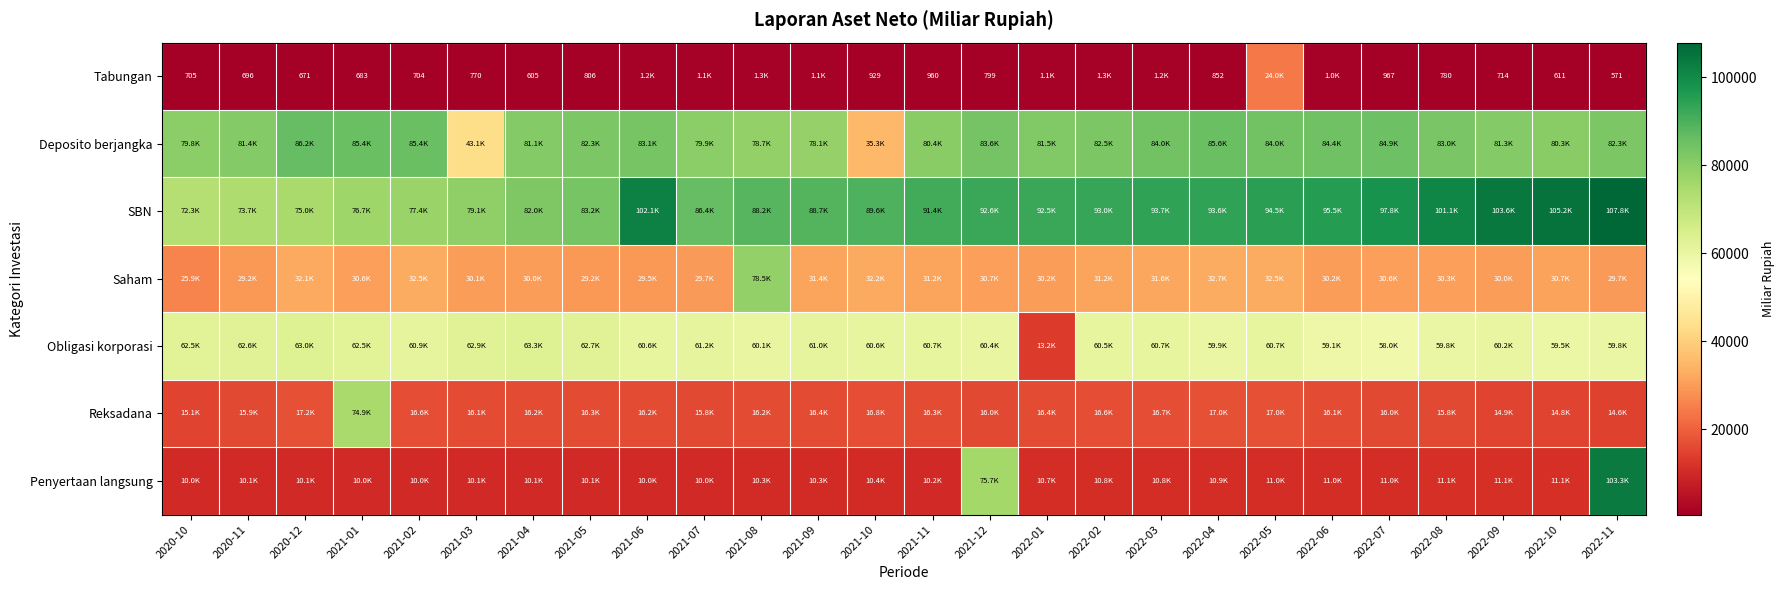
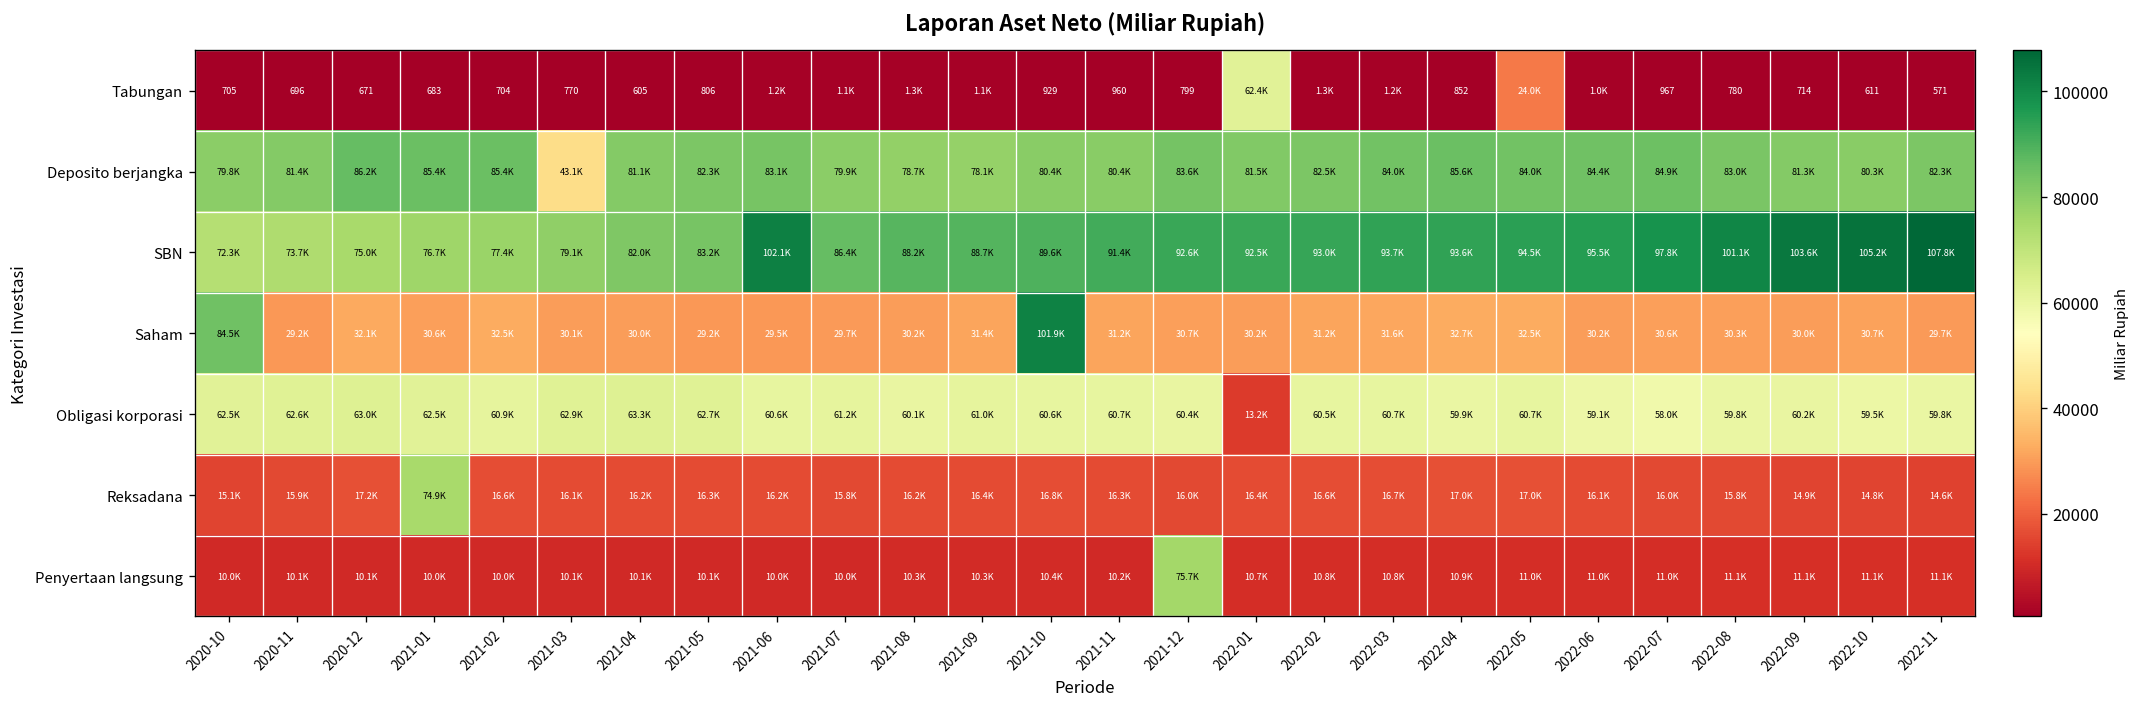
  {
    "Tabungan": {
      "2020-10": "705",
      "2020-11": "696",
      "2020-12": "671",
      "2021-01": "683",
      "2021-02": "704",
      "2021-03": "770",
      "2021-04": "605",
      "2021-05": "806",
      "2021-06": "1.2K",
      "2021-07": "1.1K",
      "2021-08": "1.3K",
      "2021-09": "1.1K",
      "2021-10": "929",
      "2021-11": "960",
      "2021-12": "799",
-     "2022-01": "1.1K",
+     "2022-01": "62.4K",
      "2022-02": "1.3K",
      "2022-03": "1.2K",
      "2022-04": "852",
      "2022-05": "24.0K",
      "2022-06": "1.0K",
      "2022-07": "967",
      "2022-08": "780",
      "2022-09": "714",
      "2022-10": "611",
      "2022-11": "571"
    },
    "Deposito berjangka": {
      "2020-10": "79.8K",
      "2020-11": "81.4K",
      "2020-12": "86.2K",
      "2021-01": "85.4K",
      "2021-02": "85.4K",
      "2021-03": "43.1K",
      "2021-04": "81.1K",
      "2021-05": "82.3K",
      "2021-06": "83.1K",
      "2021-07": "79.9K",
      "2021-08": "78.7K",
      "2021-09": "78.1K",
-     "2021-10": "35.3K",
+     "2021-10": "80.4K",
      "2021-11": "80.4K",
      "2021-12": "83.6K",
      "2022-01": "81.5K",
      "2022-02": "82.5K",
      "2022-03": "84.0K",
      "2022-04": "85.6K",
      "2022-05": "84.0K",
      "2022-06": "84.4K",
      "2022-07": "84.9K",
      "2022-08": "83.0K",
      "2022-09": "81.3K",
      "2022-10": "80.3K",
      "2022-11": "82.3K"
    },
    "SBN": {
      "2020-10": "72.3K",
      "2020-11": "73.7K",
      "2020-12": "75.0K",
      "2021-01": "76.7K",
      "2021-02": "77.4K",
      "2021-03": "79.1K",
      "2021-04": "82.0K",
      "2021-05": "83.2K",
      "2021-06": "102.1K",
      "2021-07": "86.4K",
      "2021-08": "88.2K",
      "2021-09": "88.7K",
      "2021-10": "89.6K",
      "2021-11": "91.4K",
      "2021-12": "92.6K",
      "2022-01": "92.5K",
      "2022-02": "93.0K",
      "2022-03": "93.7K",
      "2022-04": "93.6K",
      "2022-05": "94.5K",
      "2022-06": "95.5K",
      "2022-07": "97.8K",
      "2022-08": "101.1K",
      "2022-09": "103.6K",
      "2022-10": "105.2K",
      "2022-11": "107.8K"
    },
    "Saham": {
-     "2020-10": "25.9K",
+     "2020-10": "84.5K",
      "2020-11": "29.2K",
      "2020-12": "32.1K",
      "2021-01": "30.6K",
      "2021-02": "32.5K",
      "2021-03": "30.1K",
      "2021-04": "30.0K",
      "2021-05": "29.2K",
      "2021-06": "29.5K",
      "2021-07": "29.7K",
-     "2021-08": "78.5K",
+     "2021-08": "30.2K",
      "2021-09": "31.4K",
-     "2021-10": "32.2K",
+     "2021-10": "101.9K",
      "2021-11": "31.2K",
      "2021-12": "30.7K",
      "2022-01": "30.2K",
      "2022-02": "31.2K",
      "2022-03": "31.6K",
      "2022-04": "32.7K",
      "2022-05": "32.5K",
      "2022-06": "30.2K",
      "2022-07": "30.6K",
      "2022-08": "30.3K",
      "2022-09": "30.0K",
      "2022-10": "30.7K",
      "2022-11": "29.7K"
    },
    "Obligasi korporasi": {
      "2020-10": "62.5K",
      "2020-11": "62.6K",
      "2020-12": "63.0K",
      "2021-01": "62.5K",
      "2021-02": "60.9K",
      "2021-03": "62.9K",
      "2021-04": "63.3K",
      "2021-05": "62.7K",
      "2021-06": "60.6K",
      "2021-07": "61.2K",
      "2021-08": "60.1K",
      "2021-09": "61.0K",
      "2021-10": "60.6K",
      "2021-11": "60.7K",
      "2021-12": "60.4K",
      "2022-01": "13.2K",
      "2022-02": "60.5K",
      "2022-03": "60.7K",
      "2022-04": "59.9K",
      "2022-05": "60.7K",
      "2022-06": "59.1K",
      "2022-07": "58.0K",
      "2022-08": "59.8K",
      "2022-09": "60.2K",
      "2022-10": "59.5K",
      "2022-11": "59.8K"
    },
    "Reksadana": {
      "2020-10": "15.1K",
      "2020-11": "15.9K",
      "2020-12": "17.2K",
      "2021-01": "74.9K",
      "2021-02": "16.6K",
      "2021-03": "16.1K",
      "2021-04": "16.2K",
      "2021-05": "16.3K",
      "2021-06": "16.2K",
      "2021-07": "15.8K",
      "2021-08": "16.2K",
      "2021-09": "16.4K",
      "2021-10": "16.8K",
      "2021-11": "16.3K",
      "2021-12": "16.0K",
      "2022-01": "16.4K",
      "2022-02": "16.6K",
      "2022-03": "16.7K",
      "2022-04": "17.0K",
      "2022-05": "17.0K",
      "2022-06": "16.1K",
      "2022-07": "16.0K",
      "2022-08": "15.8K",
      "2022-09": "14.9K",
      "2022-10": "14.8K",
      "2022-11": "14.6K"
    },
    "Penyertaan langsung": {
      "2020-10": "10.0K",
      "2020-11": "10.1K",
      "2020-12": "10.1K",
      "2021-01": "10.0K",
      "2021-02": "10.0K",
      "2021-03": "10.1K",
      "2021-04": "10.1K",
      "2021-05": "10.1K",
      "2021-06": "10.0K",
      "2021-07": "10.0K",
      "2021-08": "10.3K",
      "2021-09": "10.3K",
      "2021-10": "10.4K",
      "2021-11": "10.2K",
      "2021-12": "75.7K",
      "2022-01": "10.7K",
      "2022-02": "10.8K",
      "2022-03": "10.8K",
      "2022-04": "10.9K",
      "2022-05": "11.0K",
      "2022-06": "11.0K",
      "2022-07": "11.0K",
      "2022-08": "11.1K",
      "2022-09": "11.1K",
      "2022-10": "11.1K",
-     "2022-11": "103.3K"
+     "2022-11": "11.1K"
    }
  }
